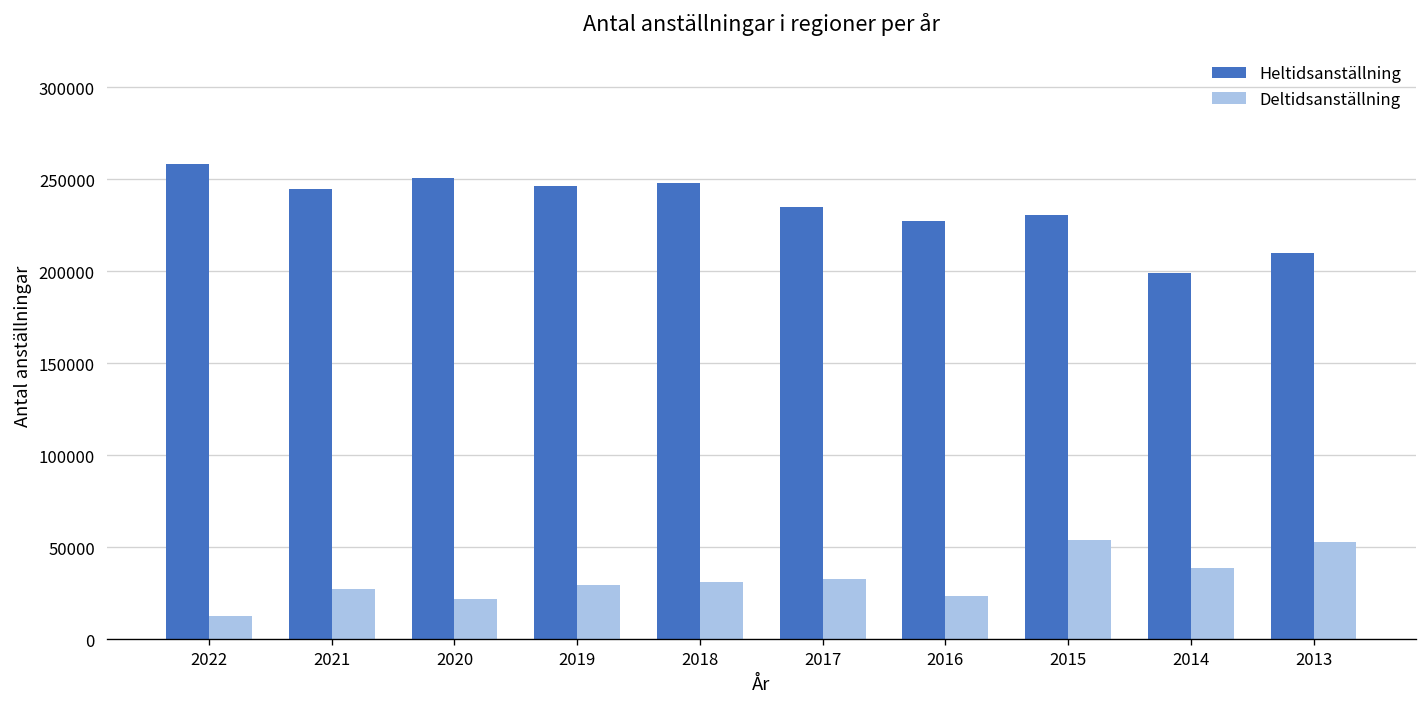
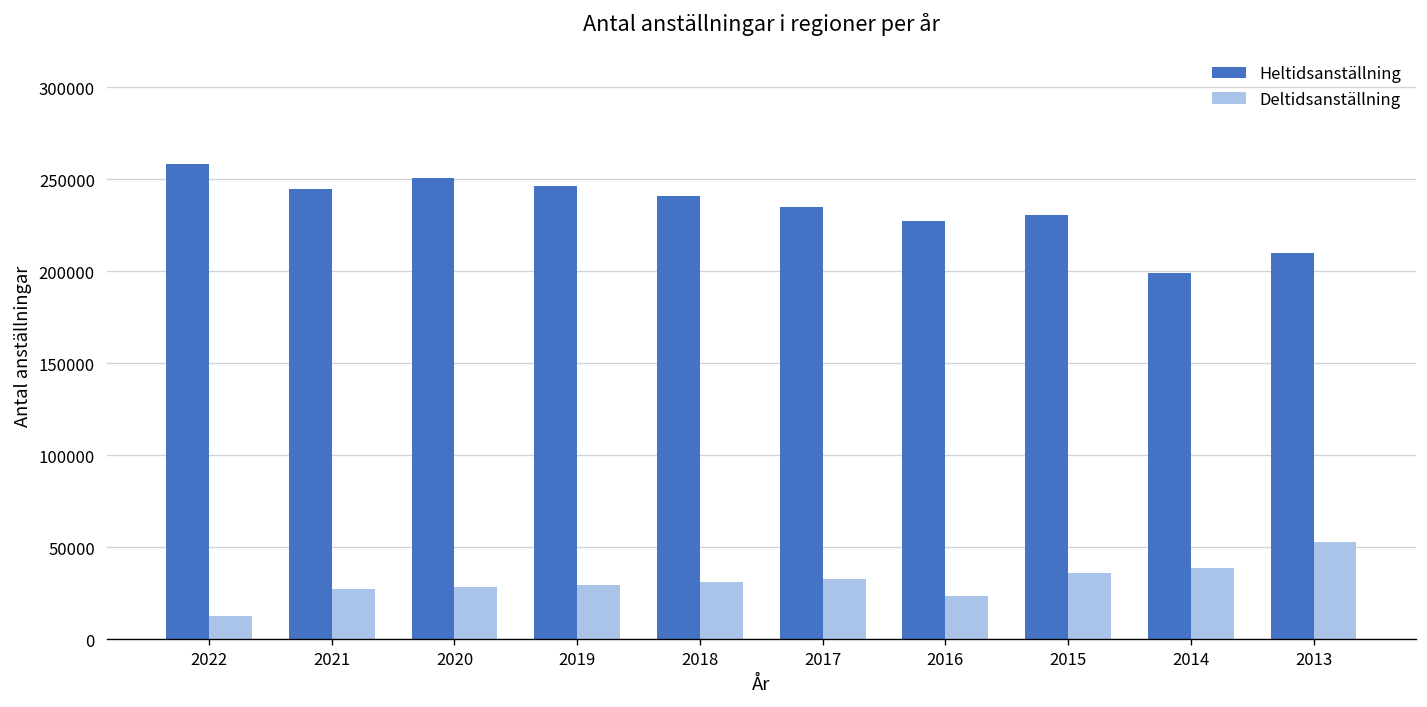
  {
    "Heltidsanställning": {
      "2022": 258000,
      "2021": 244000,
      "2020": 251000,
      "2019": 247000,
-     "2018": 248000,
+     "2018": 241000,
      "2017": 235000,
      "2016": 227000,
      "2015": 230000,
      "2014": 199000,
      "2013": 210000
    },
    "Deltidsanställning": {
      "2022": 13000,
      "2021": 27000,
-     "2020": 22000,
+     "2020": 28000,
      "2019": 30000,
      "2018": 31000,
      "2017": 33000,
      "2016": 23000,
-     "2015": 54000,
+     "2015": 36000,
      "2014": 39000,
      "2013": 53000
    }
  }
